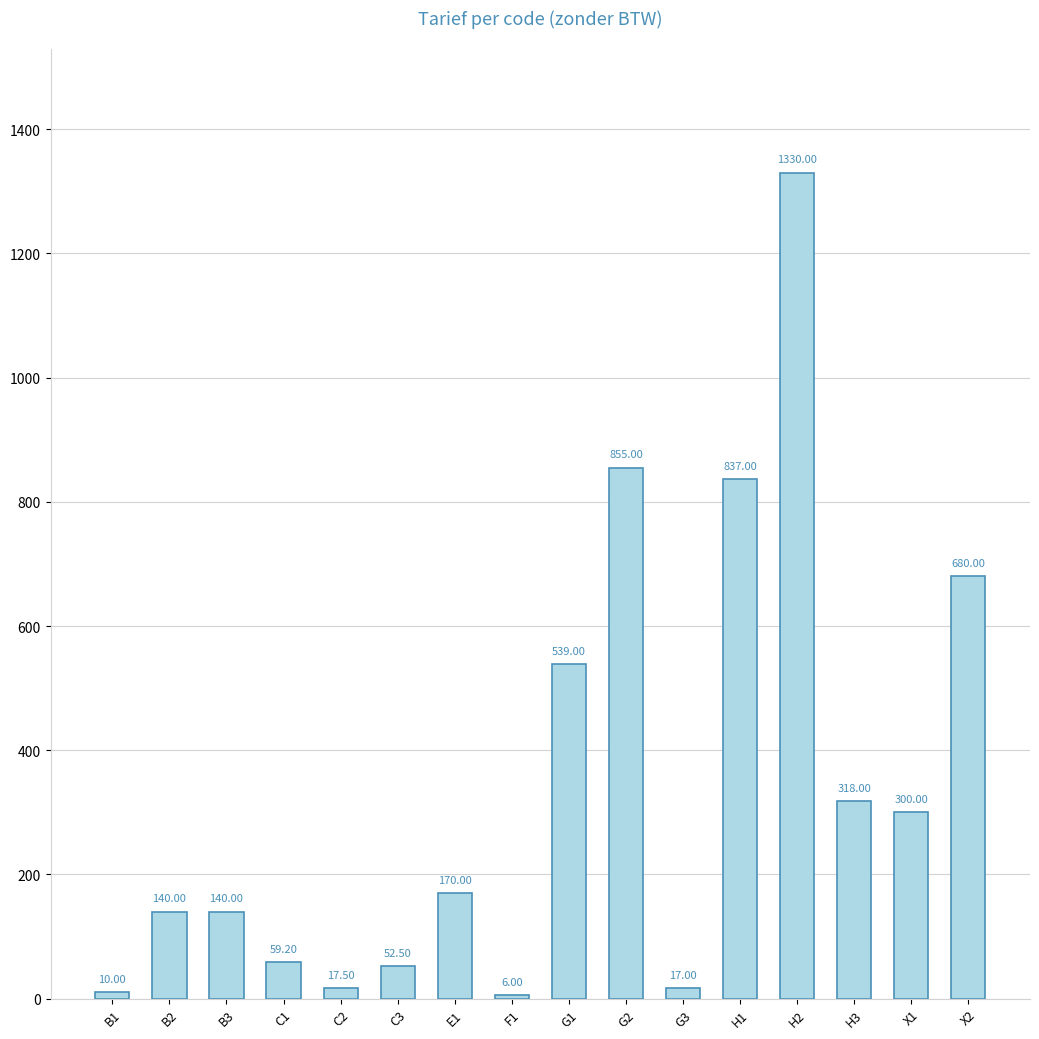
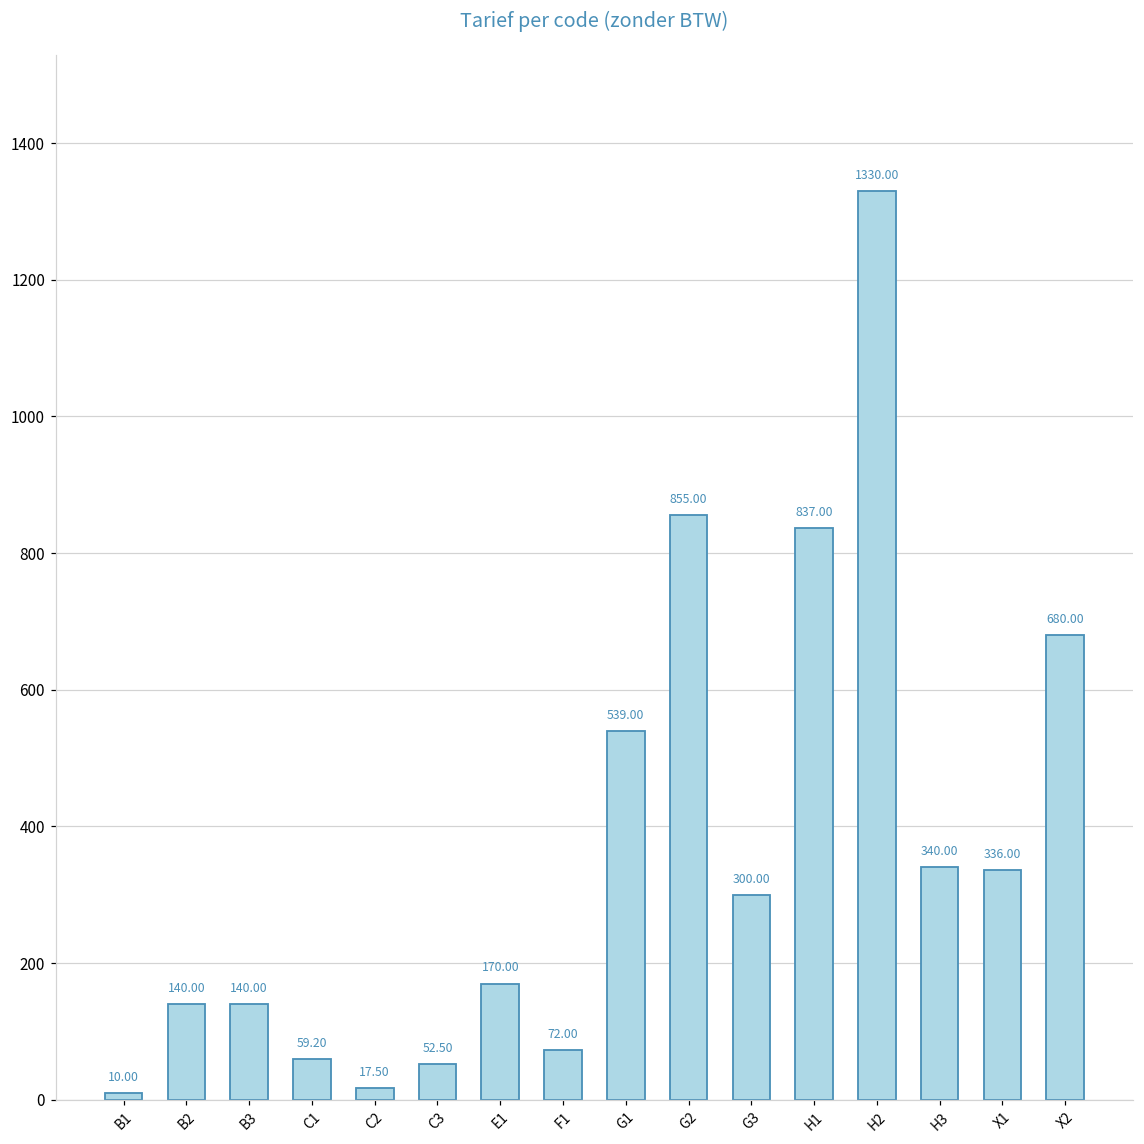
  {
    "B1": 10.00,
    "B2": 140.00,
    "B3": 140.00,
    "C1": 59.20,
    "C2": 17.50,
    "C3": 52.50,
    "E1": 170.00,
-   "F1": 6.00,
+   "F1": 72.00,
    "G1": 539.00,
    "G2": 855.00,
-   "G3": 17.00,
+   "G3": 300.00,
    "H1": 837.00,
    "H2": 1330.00,
-   "H3": 318.00,
-   "X1": 300.00,
+   "H3": 340.00,
+   "X1": 336.00,
    "X2": 680.00
  }
